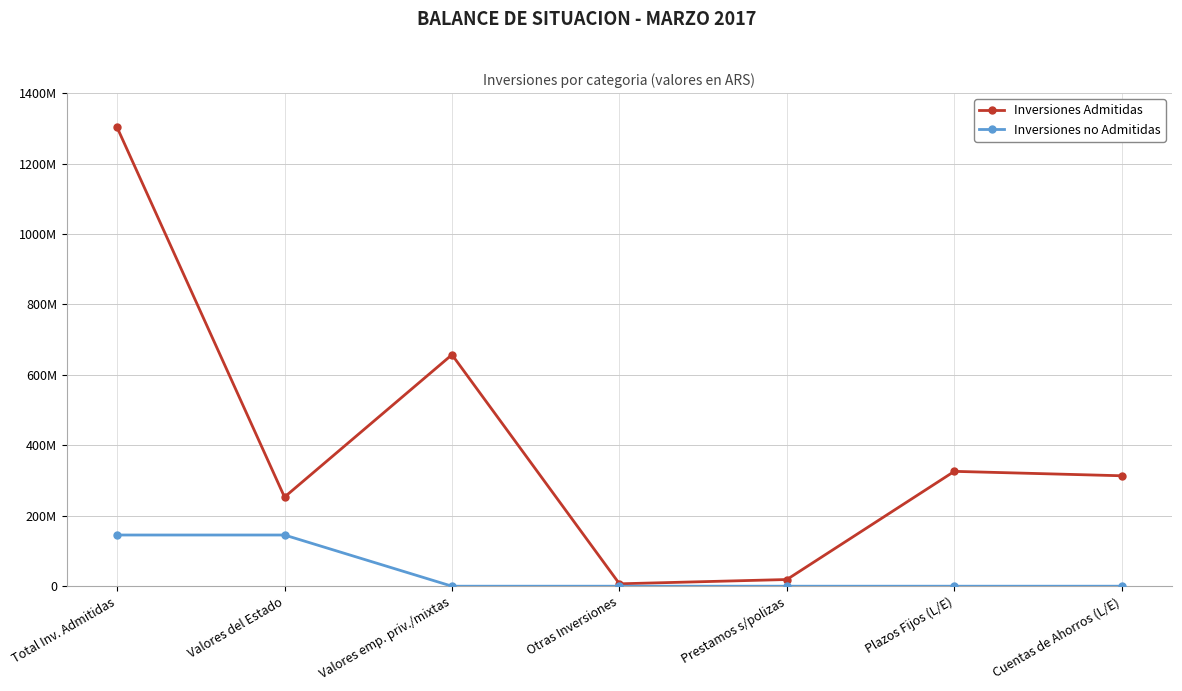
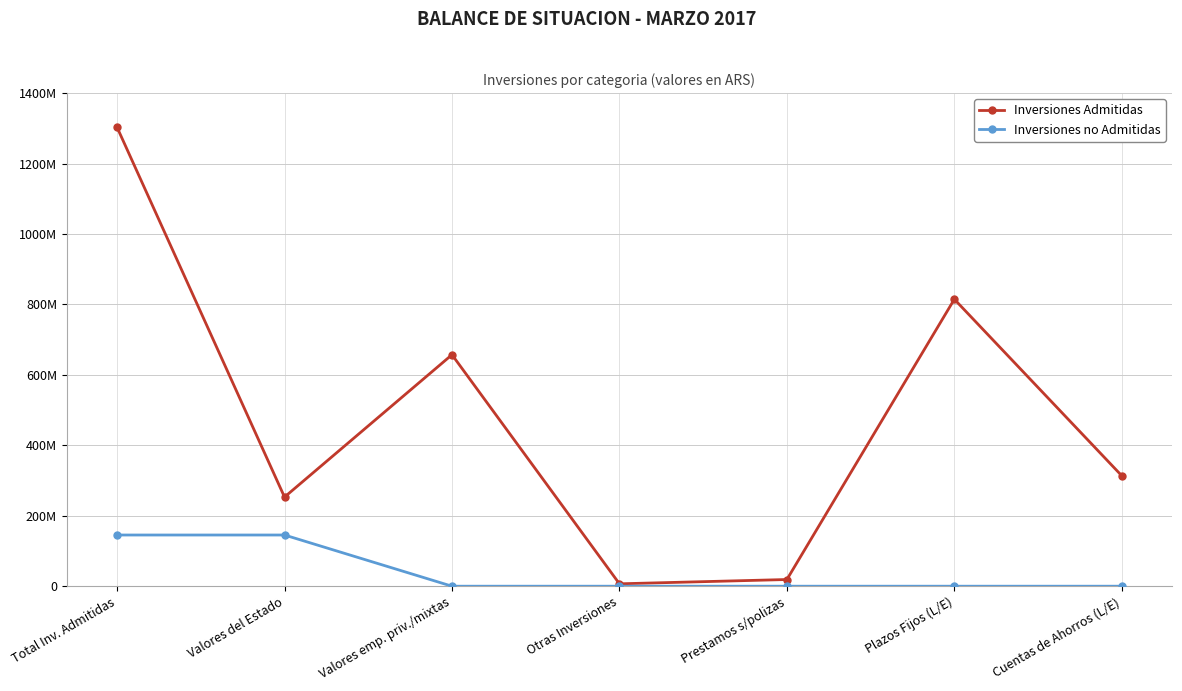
  {
    "Inversiones Admitidas": {
      "Total Inv. Admitidas": 1300000000,
      "Valores del Estado": 250000000,
      "Valores emp. priv./mixtas": 660000000,
      "Prestamos s/polizas": 20000000,
-     "Plazos Fijos (L/E)": 330000000,
+     "Plazos Fijos (L/E)": 810000000,
      "Cuentas de Ahorros (L/E)": 310000000
    },
    "Inversiones no Admitidas": {
      "Total Inv. Admitidas": 150000000,
      "Valores del Estado": 150000000,
      "Valores emp. priv./mixtas": 0,
      "Prestamos s/polizas": 0,
      "Plazos Fijos (L/E)": 0,
      "Cuentas de Ahorros (L/E)": 0
    }
  }
